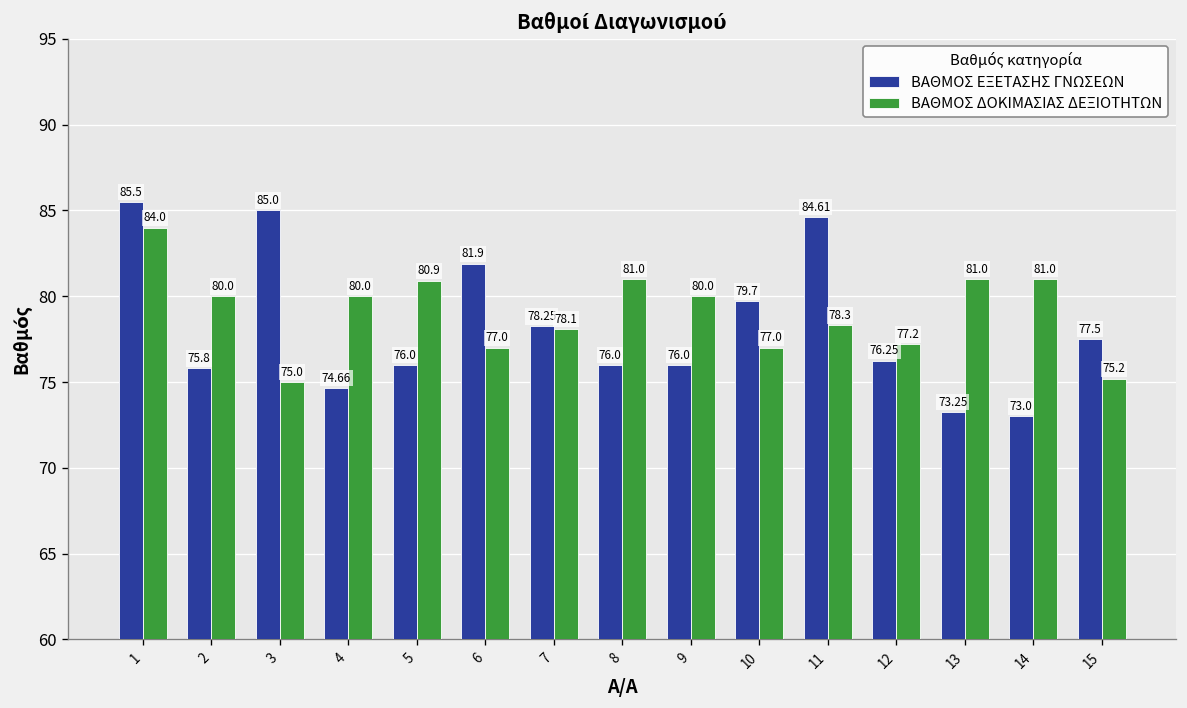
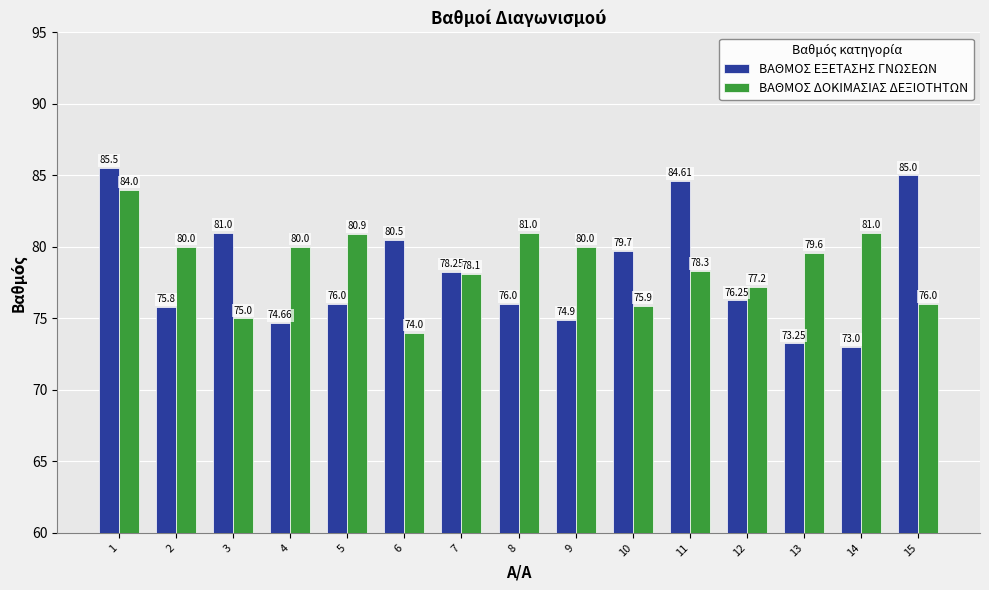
  {
    "ΒΑΘΜΟΣ ΕΞΕΤΑΣΗΣ ΓΝΩΣΕΩΝ": {
-     "3": 85.0,
-     "6": 81.9,
-     "9": 76.0,
-     "15": 77.5
+     "3": 81.0,
+     "6": 80.5,
+     "9": 74.9,
+     "15": 85.0
    },
    "ΒΑΘΜΟΣ ΔΟΚΙΜΑΣΙΑΣ ΔΕΞΙΟΤΗΤΩΝ": {
-     "6": 77.0,
-     "10": 77.0,
-     "13": 81.0,
-     "15": 75.2
+     "6": 74.0,
+     "10": 75.9,
+     "13": 79.6,
+     "15": 76.0
    }
  }
